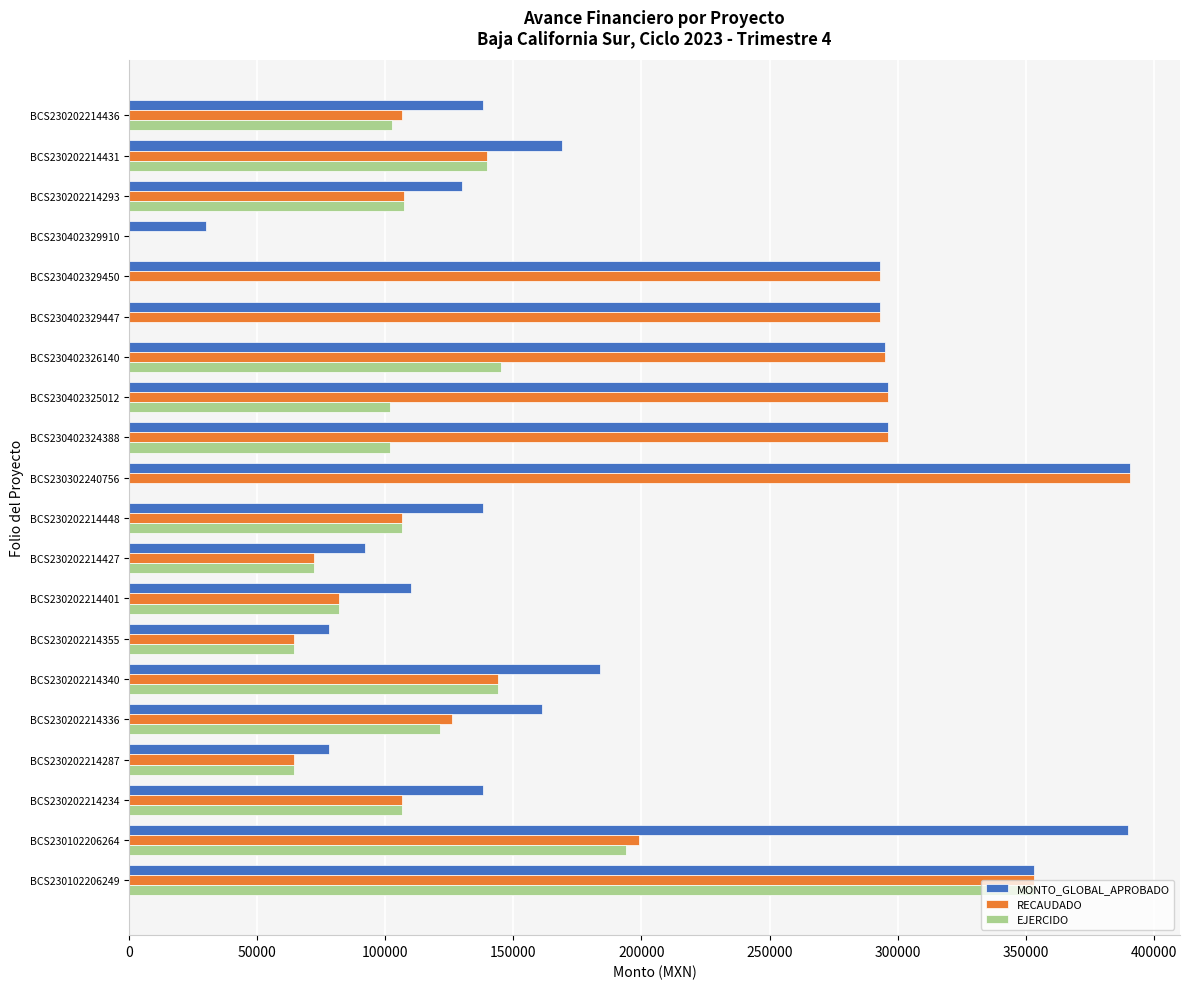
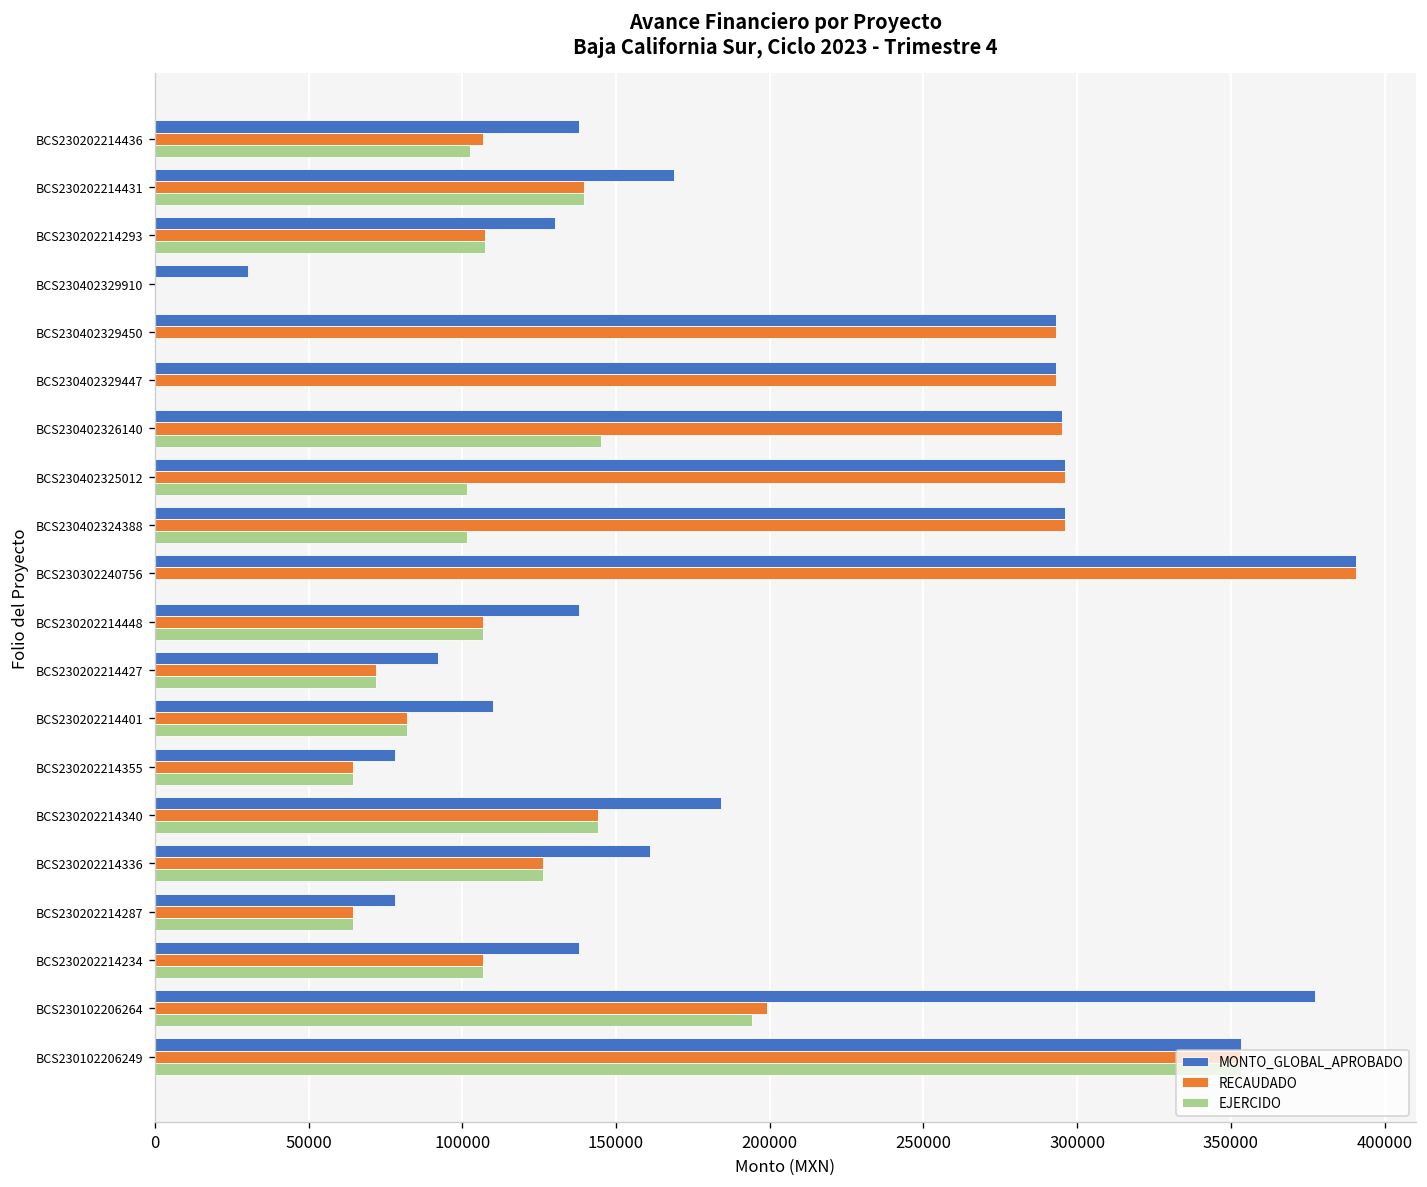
  {
    "MONTO_GLOBAL_APROBADO": {
      "BCS230202214436": 138000,
      "BCS230202214431": 169000,
      "BCS230202214293": 130000,
      "BCS230402329910": 30000,
      "BCS230402329450": 293000,
      "BCS230402329447": 293000,
      "BCS230402326140": 295000,
      "BCS230402325012": 296000,
      "BCS230402324388": 296000,
      "BCS230302240756": 391000,
      "BCS230202214448": 138000,
      "BCS230202214427": 92000,
      "BCS230202214401": 110000,
      "BCS230202214355": 78000,
      "BCS230202214340": 184000,
      "BCS230202214336": 161000,
      "BCS230202214287": 78000,
      "BCS230202214234": 138000,
-     "BCS230102206264": 390000,
+     "BCS230102206264": 377000,
      "BCS230102206249": 353000
    },
    "RECAUDADO": {
      "BCS230202214436": 107000,
      "BCS230202214431": 140000,
      "BCS230202214293": 107000,
      "BCS230402329910": 0,
      "BCS230402329450": 293000,
      "BCS230402329447": 293000,
      "BCS230402326140": 295000,
      "BCS230402325012": 296000,
      "BCS230402324388": 296000,
      "BCS230302240756": 391000,
      "BCS230202214448": 107000,
      "BCS230202214427": 72000,
      "BCS230202214401": 82000,
      "BCS230202214355": 64000,
      "BCS230202214340": 144000,
      "BCS230202214336": 126000,
      "BCS230202214287": 64000,
      "BCS230202214234": 107000,
      "BCS230102206264": 199000
    },
    "EJERCIDO": {
      "BCS230202214436": 103000,
      "BCS230202214431": 140000,
      "BCS230202214293": 107000,
      "BCS230402329910": 0,
      "BCS230402329450": 0,
      "BCS230402329447": 0,
      "BCS230402326140": 145000,
      "BCS230402325012": 102000,
      "BCS230402324388": 102000,
      "BCS230302240756": 0,
      "BCS230202214448": 107000,
      "BCS230202214427": 72000,
      "BCS230202214401": 82000,
      "BCS230202214355": 64000,
      "BCS230202214340": 144000,
-     "BCS230202214336": 122000,
+     "BCS230202214336": 126000,
      "BCS230202214287": 64000,
      "BCS230202214234": 107000,
      "BCS230102206264": 194000
    }
  }
